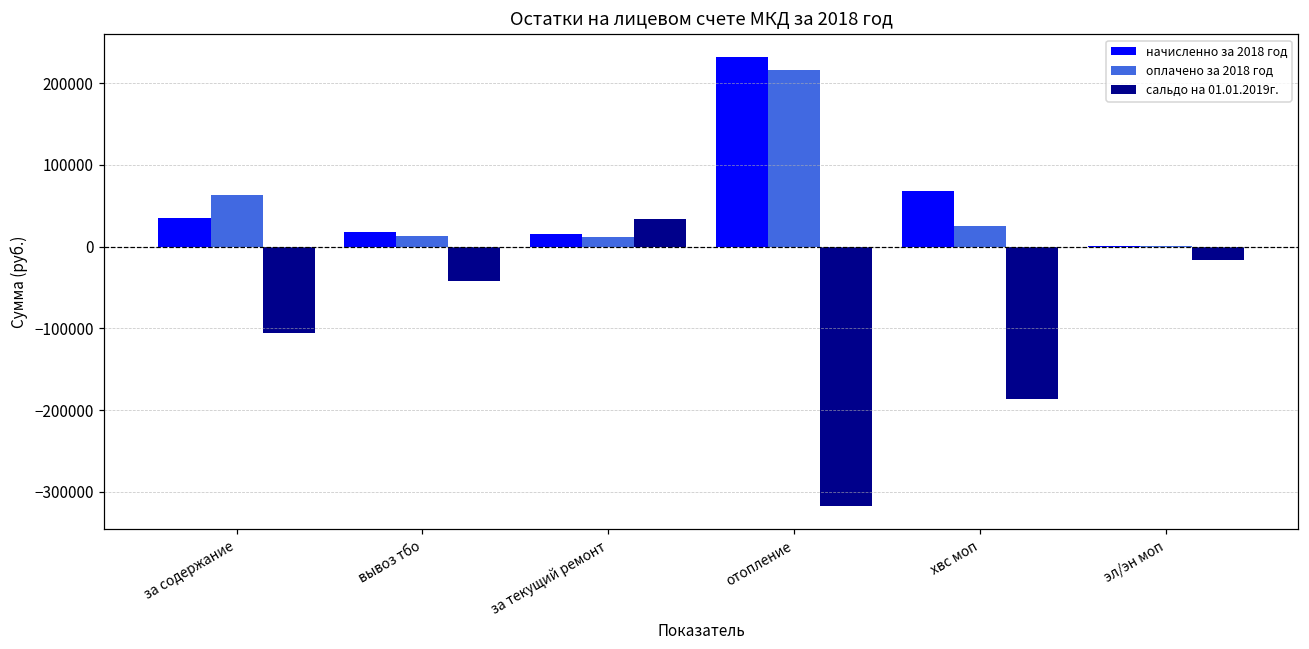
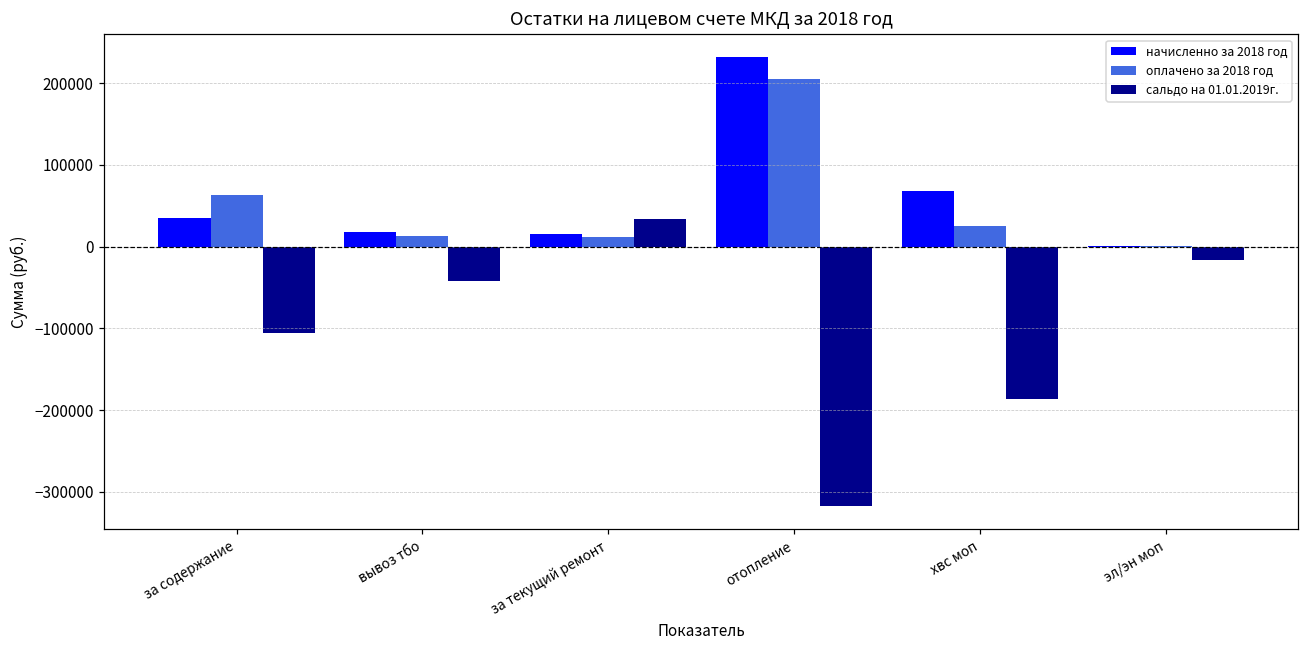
  {
    "начисленно за 2018 год": {
      "за содержание": 30000,
      "вывоз тбо": 20000,
      "за текущий ремонт": 20000,
      "отопление": 230000,
      "хвс моп": 70000
    },
    "оплачено за 2018 год": {
      "за содержание": 60000,
      "вывоз тбо": 10000,
      "за текущий ремонт": 10000,
-     "отопление": 220000,
+     "отопление": 200000,
      "хвс моп": 30000
    },
    "сальдо на 01.01.2019г.": {
      "за содержание": -110000,
      "вывоз тбо": -40000,
      "за текущий ремонт": 30000,
      "отопление": -320000,
      "хвс моп": -190000,
      "эл/эн моп": -20000
    }
  }
